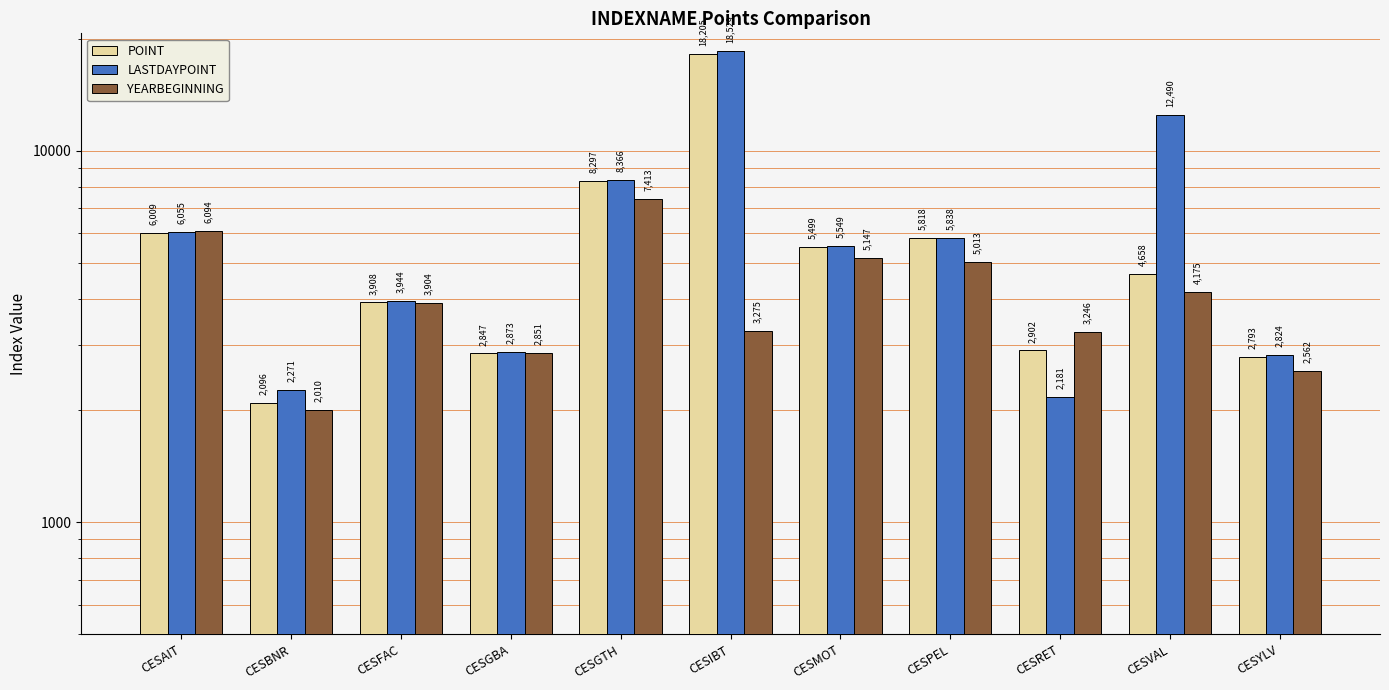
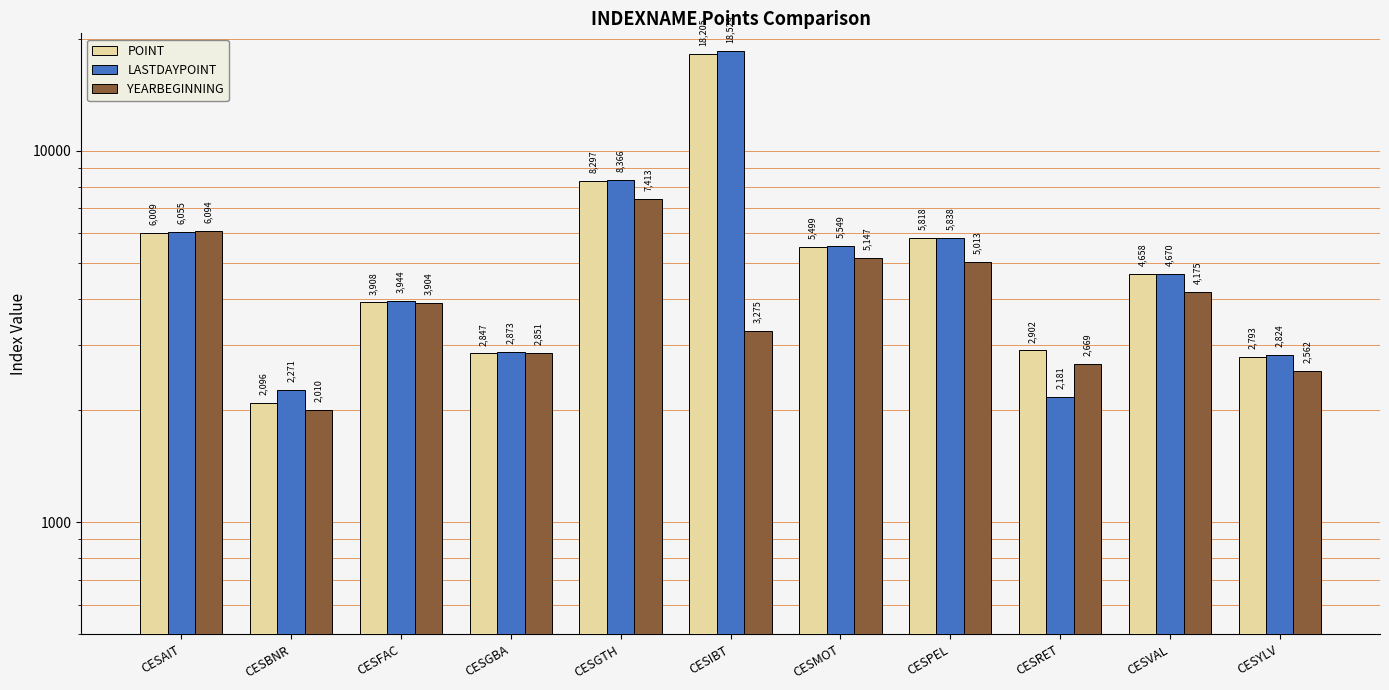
  {
    "POINT": {
      "CESAIT": "6,009",
      "CESBNR": "2,096",
      "CESFAC": "3,908",
      "CESGBA": "2,847",
      "CESGTH": "8,297",
      "CESIBT": "18,205",
      "CESMOT": "5,499",
      "CESPEL": "5,818",
      "CESRET": "2,902",
      "CESVAL": "4,658",
      "CESYLV": "2,793"
    },
    "LASTDAYPOINT": {
      "CESAIT": "6,055",
      "CESBNR": "2,271",
      "CESFAC": "3,944",
      "CESGBA": "2,873",
      "CESGTH": "8,366",
      "CESIBT": "18,529",
      "CESMOT": "5,549",
      "CESPEL": "5,838",
      "CESRET": "2,181",
-     "CESVAL": "12,490",
+     "CESVAL": "4,670",
      "CESYLV": "2,824"
    },
    "YEARBEGINNING": {
      "CESAIT": "6,094",
      "CESBNR": "2,010",
      "CESFAC": "3,904",
      "CESGBA": "2,851",
      "CESGTH": "7,413",
      "CESIBT": "3,275",
      "CESMOT": "5,147",
      "CESPEL": "5,013",
-     "CESRET": "3,246",
+     "CESRET": "2,669",
      "CESVAL": "4,175",
      "CESYLV": "2,562"
    }
  }
